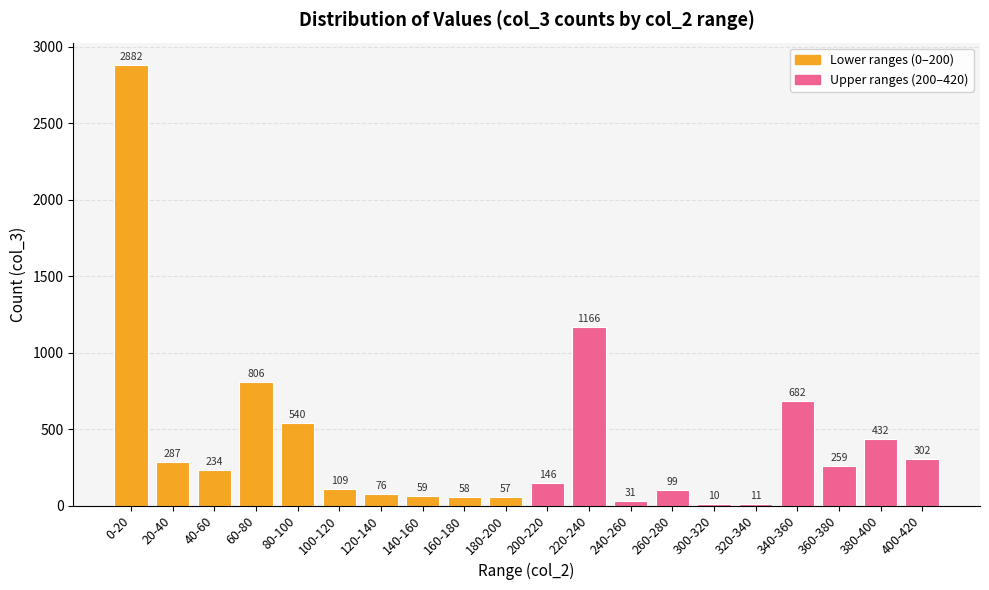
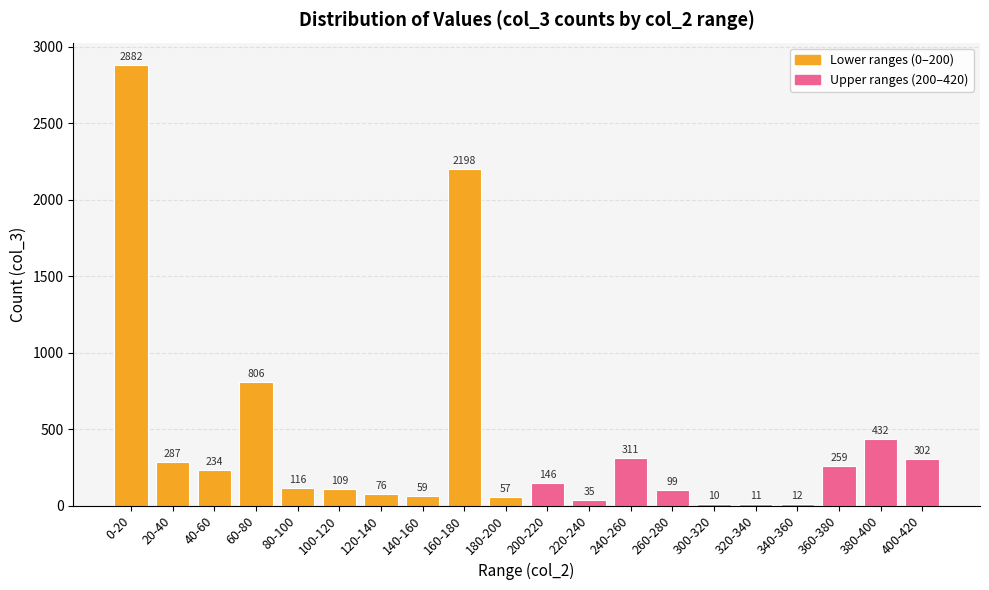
  {
    "0-20": 2882,
    "20-40": 287,
    "40-60": 234,
    "60-80": 806,
-   "80-100": 540,
+   "80-100": 116,
    "100-120": 109,
    "120-140": 76,
    "140-160": 59,
-   "160-180": 58,
+   "160-180": 2198,
    "180-200": 57,
    "200-220": 146,
-   "220-240": 1166,
-   "240-260": 31,
+   "220-240": 35,
+   "240-260": 311,
    "260-280": 99,
    "300-320": 10,
    "320-340": 11,
-   "340-360": 682,
+   "340-360": 12,
    "360-380": 259,
    "380-400": 432,
    "400-420": 302
  }
